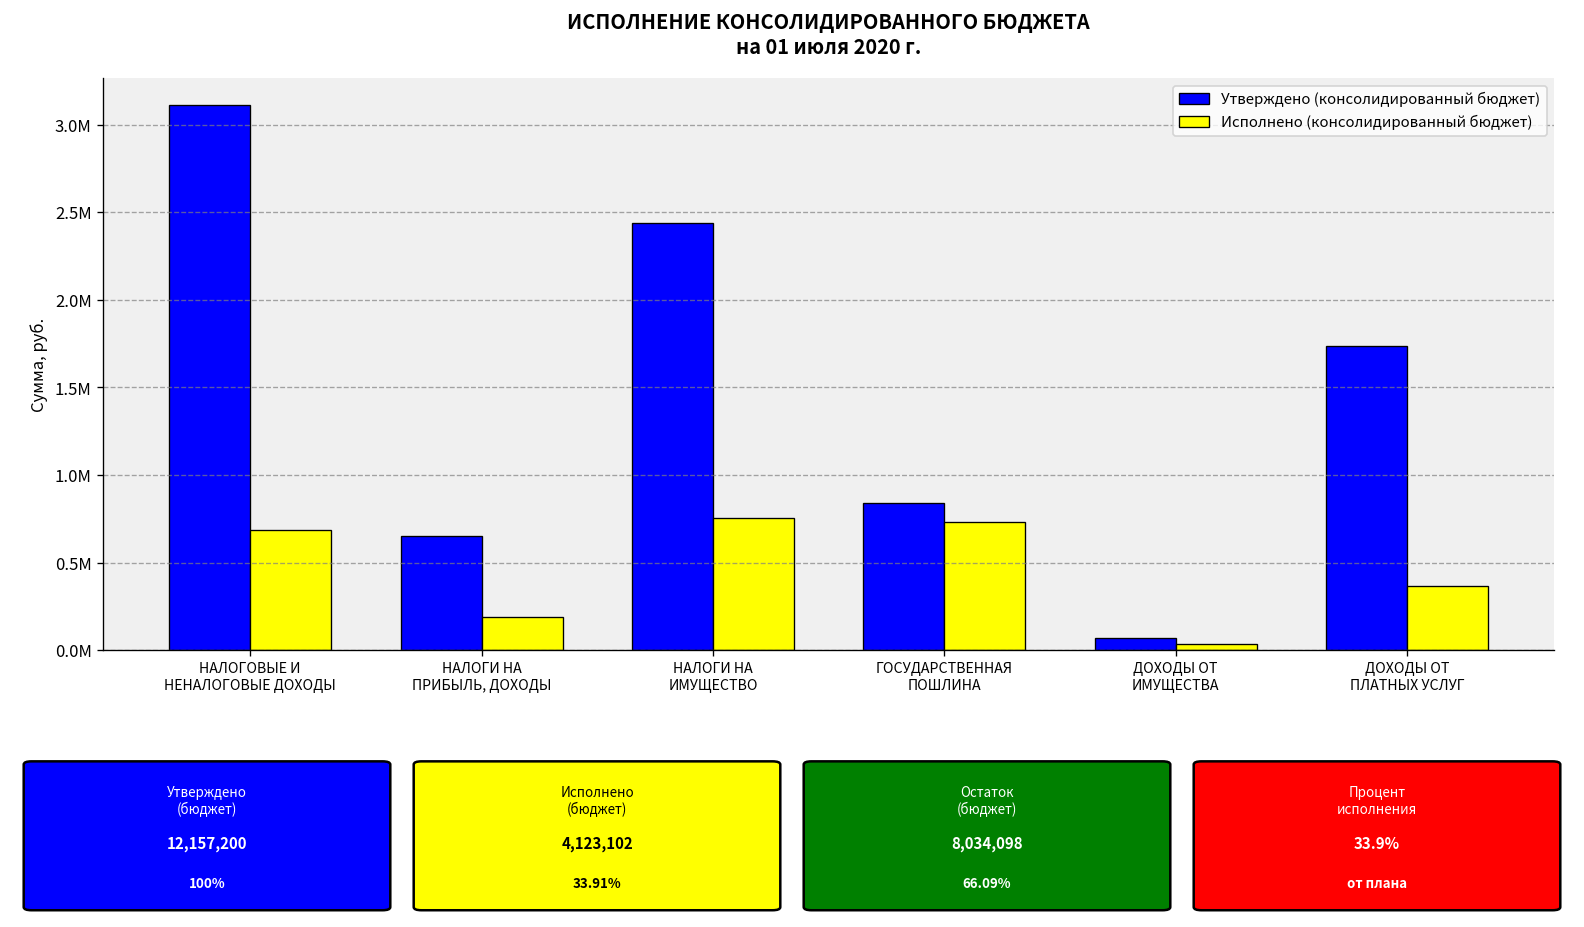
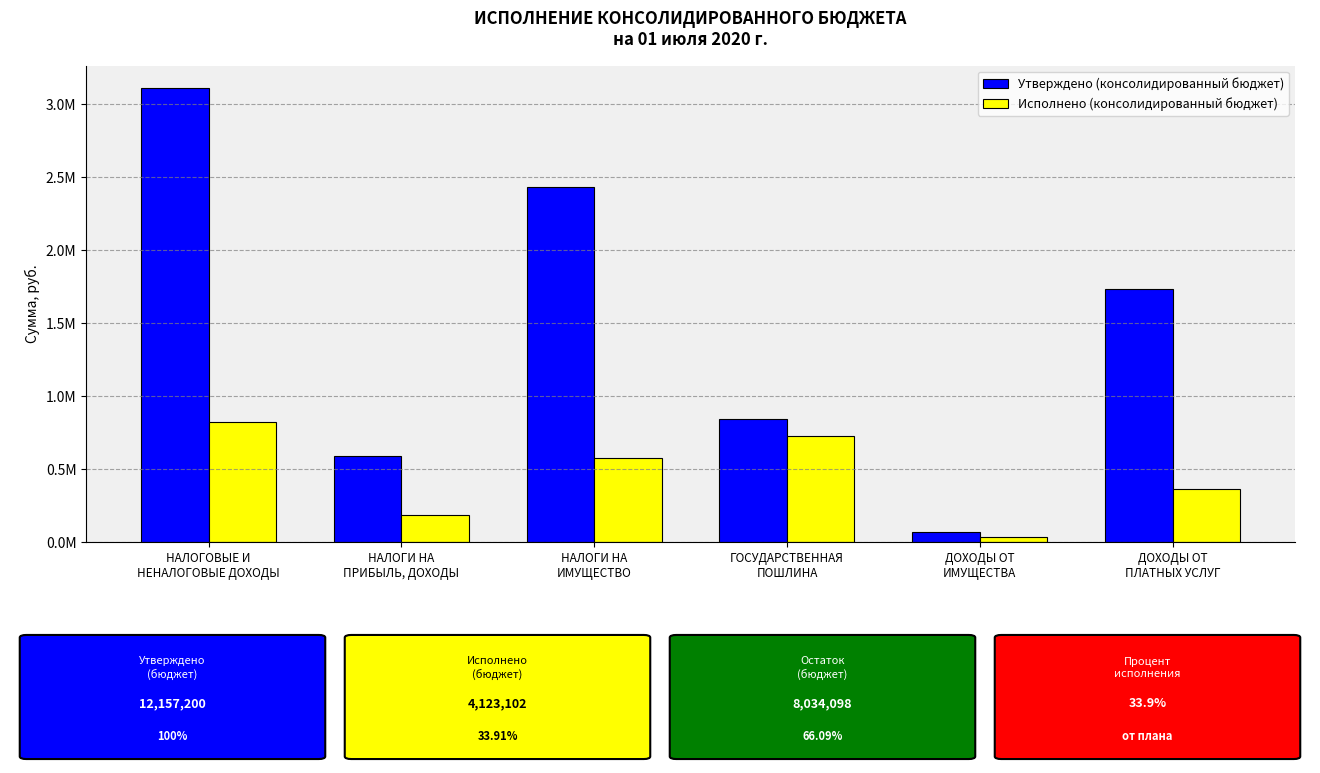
  {
    "Утверждено (консолидированный бюджет)": {
      "НАЛОГОВЫЕ И НЕНАЛОГОВЫЕ ДОХОДЫ": 3110000,
-     "НАЛОГИ НА ПРИБЫЛЬ, ДОХОДЫ": 650000,
+     "НАЛОГИ НА ПРИБЫЛЬ, ДОХОДЫ": 590000,
      "НАЛОГИ НА ИМУЩЕСТВО": 2440000,
      "ГОСУДАРСТВЕННАЯ ПОШЛИНА": 840000,
      "ДОХОДЫ ОТ ИМУЩЕСТВА": 70000,
      "ДОХОДЫ ОТ ПЛАТНЫХ УСЛУГ": 1740000
    },
    "Исполнено (консолидированный бюджет)": {
-     "НАЛОГОВЫЕ И НЕНАЛОГОВЫЕ ДОХОДЫ": 680000,
+     "НАЛОГОВЫЕ И НЕНАЛОГОВЫЕ ДОХОДЫ": 820000,
      "НАЛОГИ НА ПРИБЫЛЬ, ДОХОДЫ": 190000,
-     "НАЛОГИ НА ИМУЩЕСТВО": 760000,
+     "НАЛОГИ НА ИМУЩЕСТВО": 580000,
      "ГОСУДАРСТВЕННАЯ ПОШЛИНА": 730000,
      "ДОХОДЫ ОТ ИМУЩЕСТВА": 30000,
      "ДОХОДЫ ОТ ПЛАТНЫХ УСЛУГ": 360000
    }
  }
